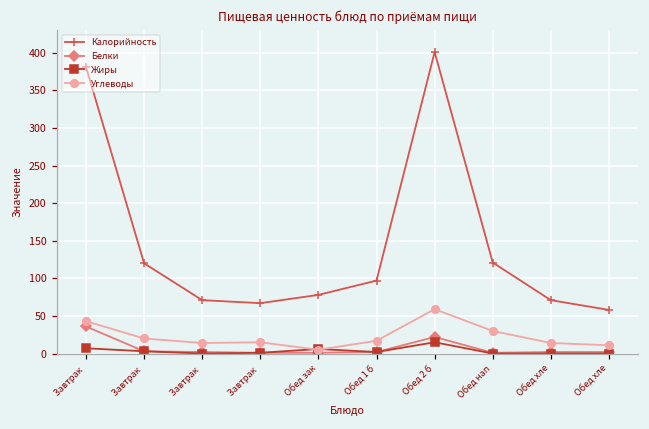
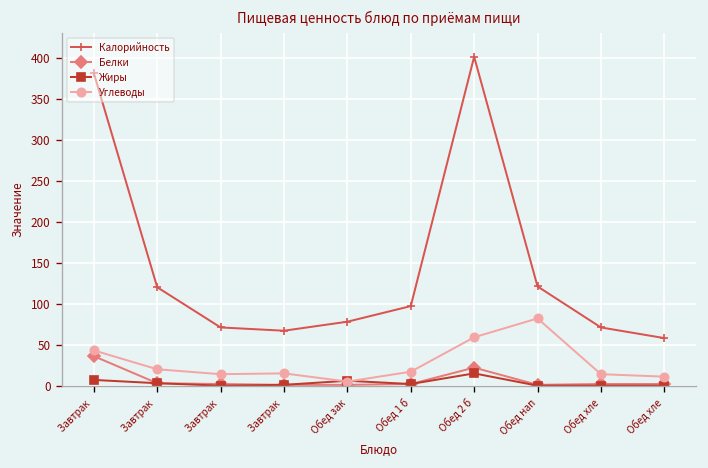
  {
    "Углеводы": {
      "Обед 1 б": 20,
      "Обед 2 б": 60,
-     "Обед нап": 30
+     "Обед нап": 80
    }
  }
